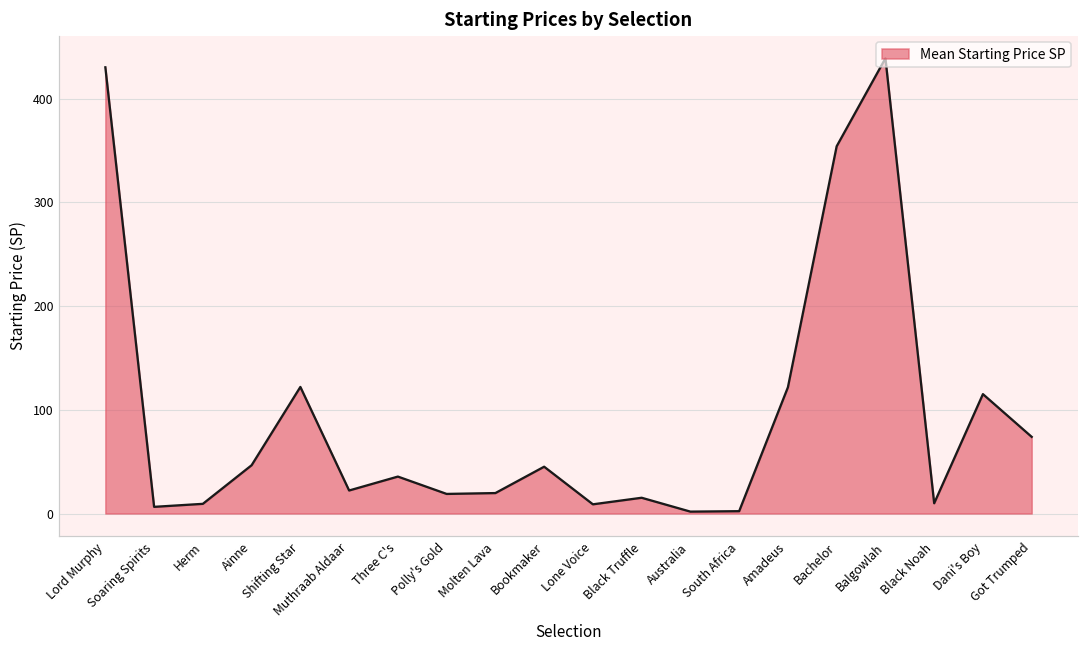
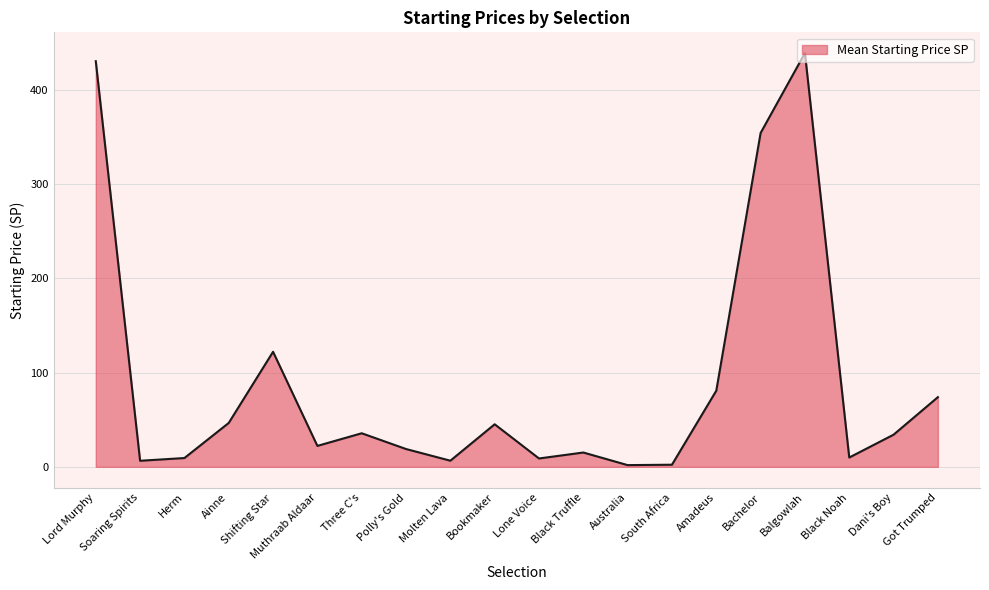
  {
    "Lord Murphy": 430,
    "Soaring Spirits": 10,
    "Herm": 10,
    "Ainne": 50,
    "Shifting Star": 120,
    "Muthraab Aldaar": 20,
    "Three C's": 40,
    "Polly's Gold": 20,
-   "Molten Lava": 20,
+   "Molten Lava": 10,
    "Bookmaker": 50,
    "Lone Voice": 10,
    "Black Truffle": 20,
    "Australia": 0,
    "South Africa": 0,
-   "Amadeus": 120,
+   "Amadeus": 80,
    "Bachelor": 350,
    "Black Noah": 10,
-   "Dani's Boy": 120,
+   "Dani's Boy": 30,
    "Got Trumped": 70
  }
